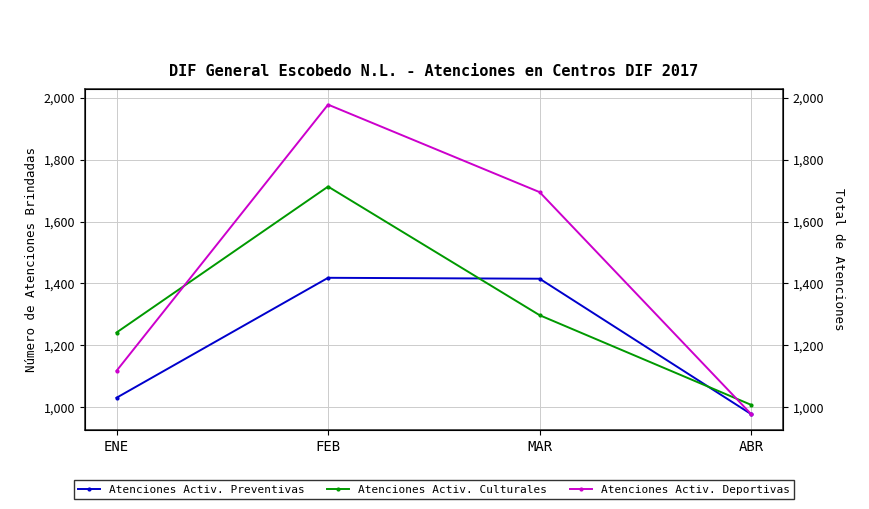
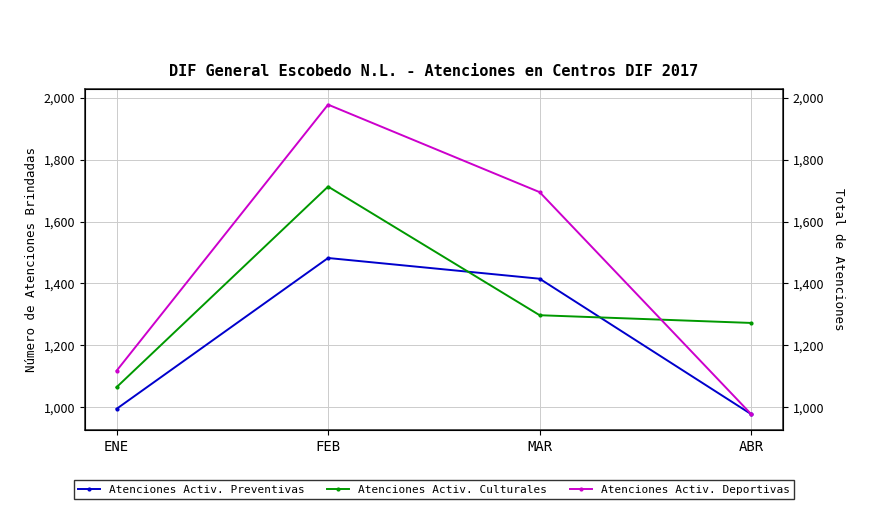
  {
    "Atenciones Activ. Preventivas": {
-     "ENE": "1,030",
-     "FEB": "1,420",
+     "ENE": "990",
+     "FEB": "1,480",
      "MAR": "1,420"
    },
    "Atenciones Activ. Culturales": {
-     "ENE": "1,240",
+     "ENE": "1,060",
      "FEB": "1,710",
      "MAR": "1,300",
-     "ABR": "1,010"
+     "ABR": "1,270"
    },
    "Atenciones Activ. Deportivas": {
      "ENE": "1,120",
      "FEB": "1,980",
      "MAR": "1,700"
    }
  }
